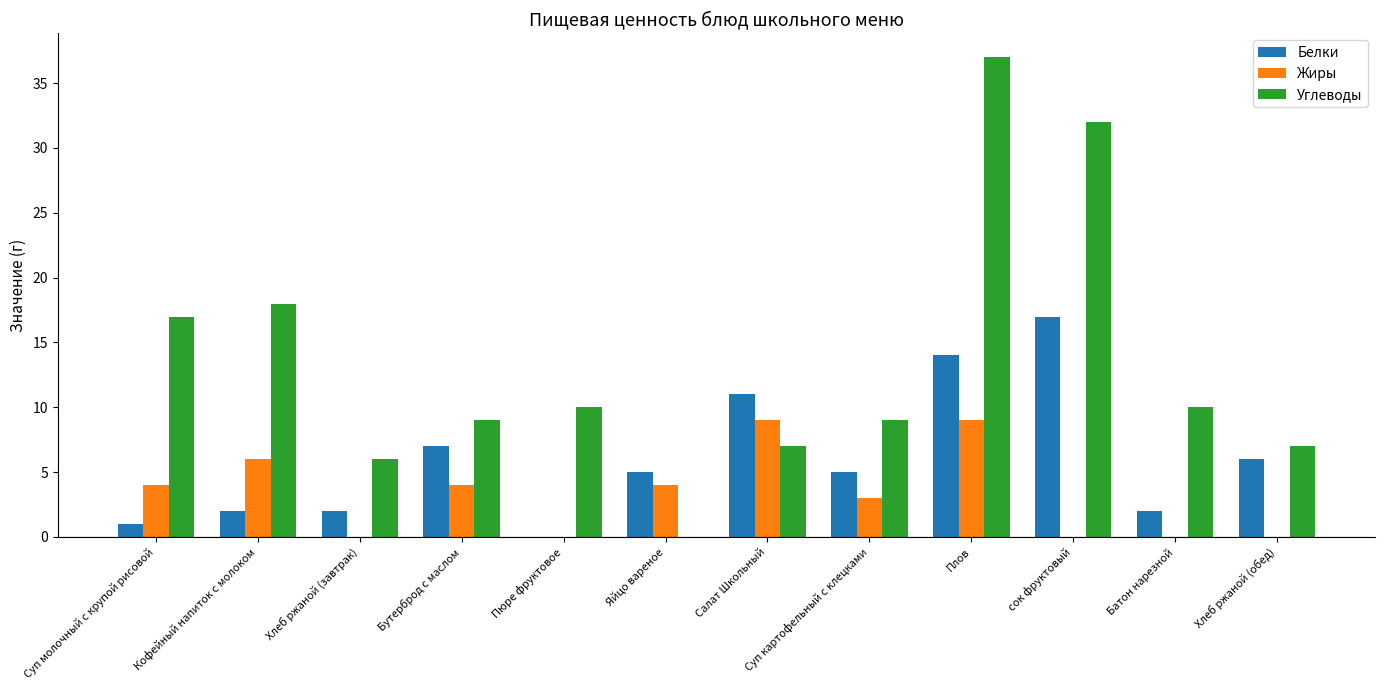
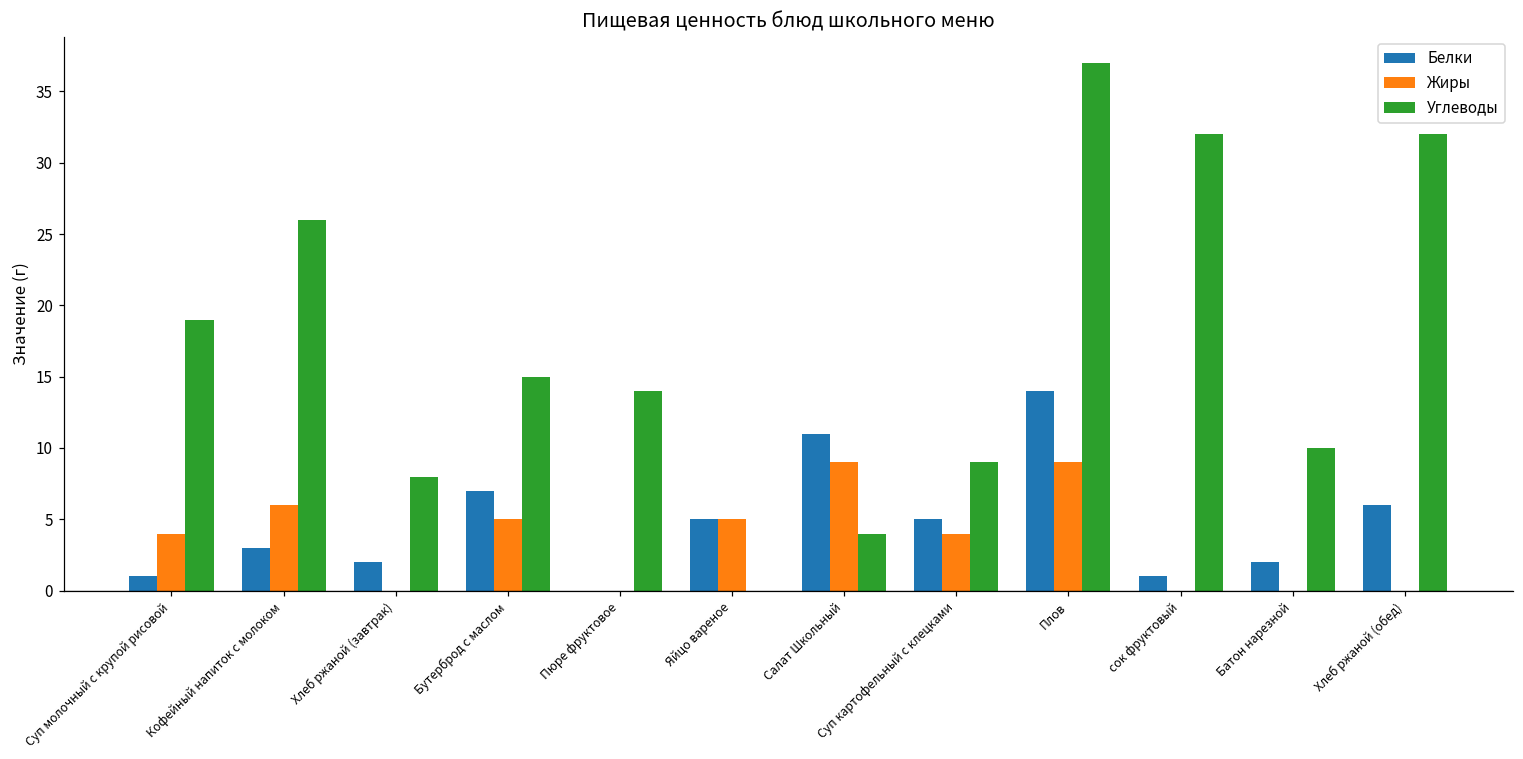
  {
    "Белки": {
      "Суп молочный с крупой рисовой": 1,
-     "Кофейный напиток с молоком": 2,
+     "Кофейный напиток с молоком": 3,
      "Хлеб ржаной (завтрак)": 2,
      "Бутерброд с маслом": 7,
      "Пюре фруктовое": 0,
      "Яйцо вареное": 5,
      "Салат Школьный": 11,
      "Суп картофельный с клецками": 5,
      "Плов": 14,
-     "сок фруктовый": 17,
+     "сок фруктовый": 1,
      "Батон нарезной": 2,
      "Хлеб ржаной (обед)": 6
    },
    "Жиры": {
      "Суп молочный с крупой рисовой": 4,
      "Кофейный напиток с молоком": 6,
      "Хлеб ржаной (завтрак)": 0,
-     "Бутерброд с маслом": 4,
+     "Бутерброд с маслом": 5,
      "Пюре фруктовое": 0,
-     "Яйцо вареное": 4,
+     "Яйцо вареное": 5,
      "Салат Школьный": 9,
-     "Суп картофельный с клецками": 3,
+     "Суп картофельный с клецками": 4,
      "Плов": 9,
      "сок фруктовый": 0,
      "Батон нарезной": 0,
      "Хлеб ржаной (обед)": 0
    },
    "Углеводы": {
-     "Суп молочный с крупой рисовой": 17,
-     "Кофейный напиток с молоком": 18,
-     "Хлеб ржаной (завтрак)": 6,
-     "Бутерброд с маслом": 9,
-     "Пюре фруктовое": 10,
+     "Суп молочный с крупой рисовой": 19,
+     "Кофейный напиток с молоком": 26,
+     "Хлеб ржаной (завтрак)": 8,
+     "Бутерброд с маслом": 15,
+     "Пюре фруктовое": 14,
      "Яйцо вареное": 0,
-     "Салат Школьный": 7,
+     "Салат Школьный": 4,
      "Суп картофельный с клецками": 9,
      "Плов": 37,
      "сок фруктовый": 32,
      "Батон нарезной": 10,
-     "Хлеб ржаной (обед)": 7
+     "Хлеб ржаной (обед)": 32
    }
  }
